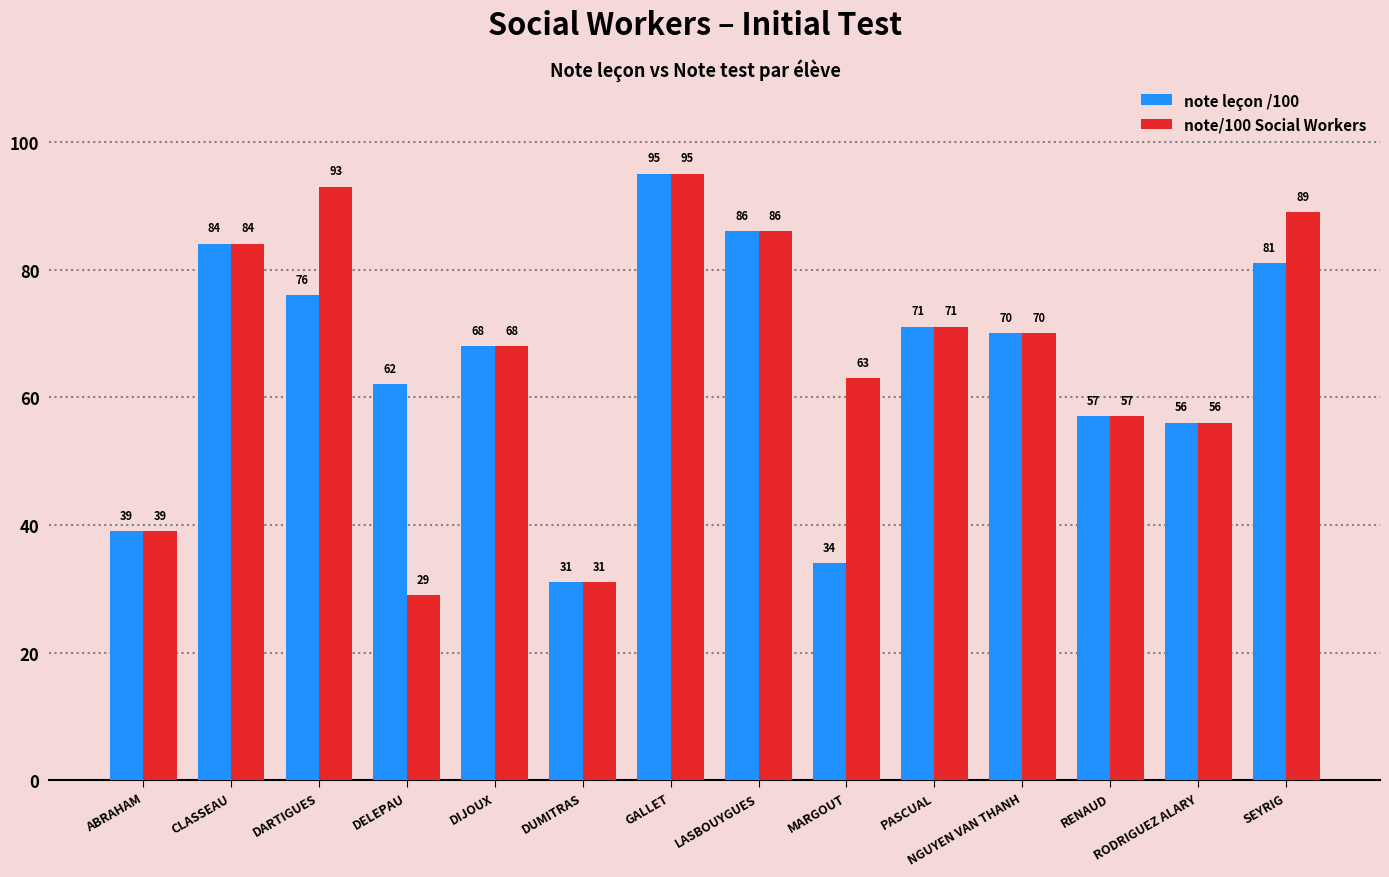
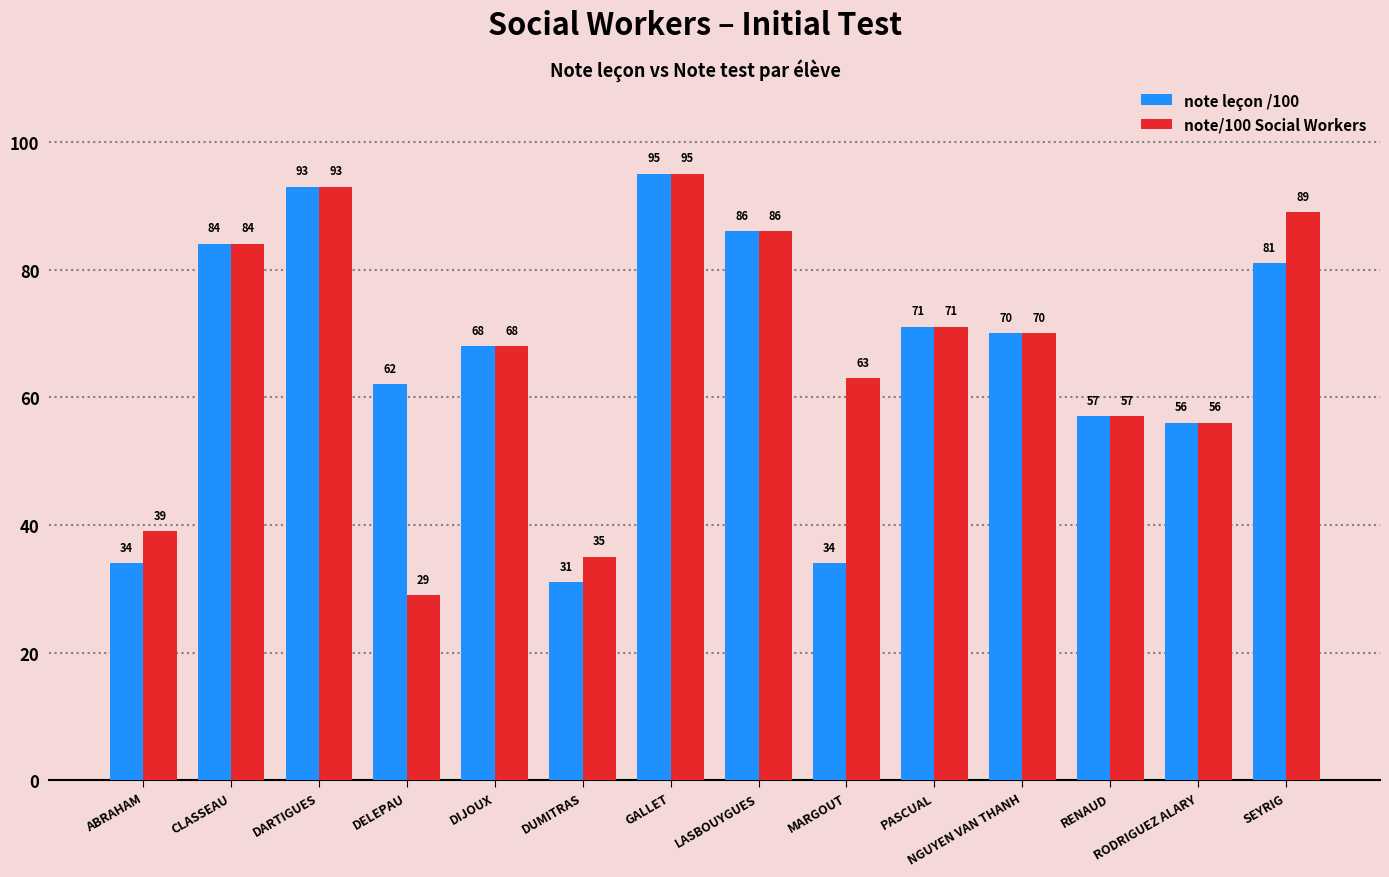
  {
    "note leçon /100": {
-     "ABRAHAM": 39,
+     "ABRAHAM": 34,
      "CLASSEAU": 84,
-     "DARTIGUES": 76,
+     "DARTIGUES": 93,
      "DELEPAU": 62,
      "DIJOUX": 68,
      "DUMITRAS": 31,
      "GALLET": 95,
      "LASBOUYGUES": 86,
      "MARGOUT": 34,
      "PASCUAL": 71,
      "NGUYEN VAN THANH": 70,
      "RENAUD": 57,
      "RODRIGUEZ ALARY": 56,
      "SEYRIG": 81
    },
    "note/100 Social Workers": {
      "ABRAHAM": 39,
      "CLASSEAU": 84,
      "DARTIGUES": 93,
      "DELEPAU": 29,
      "DIJOUX": 68,
-     "DUMITRAS": 31,
+     "DUMITRAS": 35,
      "GALLET": 95,
      "LASBOUYGUES": 86,
      "MARGOUT": 63,
      "PASCUAL": 71,
      "NGUYEN VAN THANH": 70,
      "RENAUD": 57,
      "RODRIGUEZ ALARY": 56,
      "SEYRIG": 89
    }
  }
